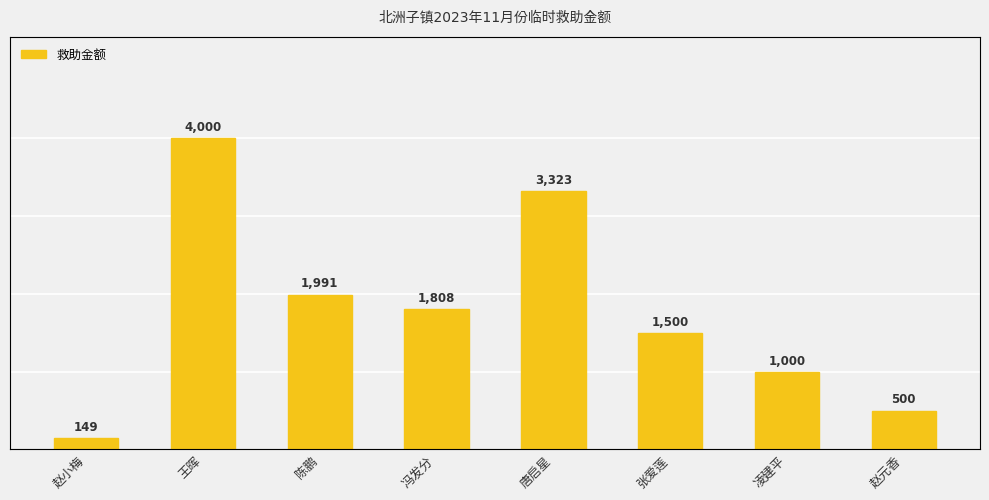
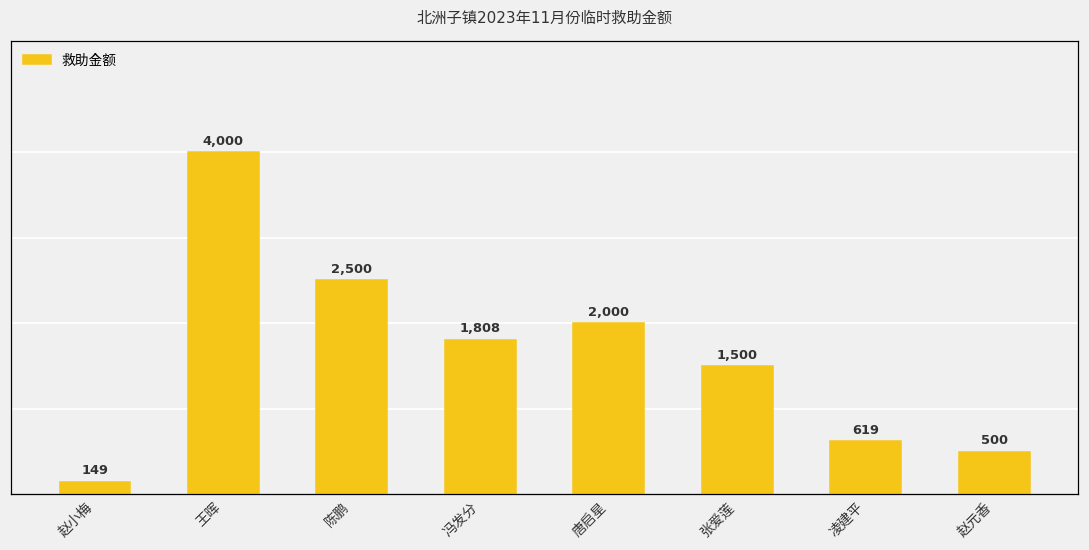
  {
    "赵小梅": "149",
    "王晖": "4,000",
-   "陈鹏": "1,991",
+   "陈鹏": "2,500",
    "冯发分": "1,808",
-   "唐启星": "3,323",
+   "唐启星": "2,000",
    "张爱莲": "1,500",
-   "凌建平": "1,000",
+   "凌建平": "619",
    "赵元香": "500"
  }
